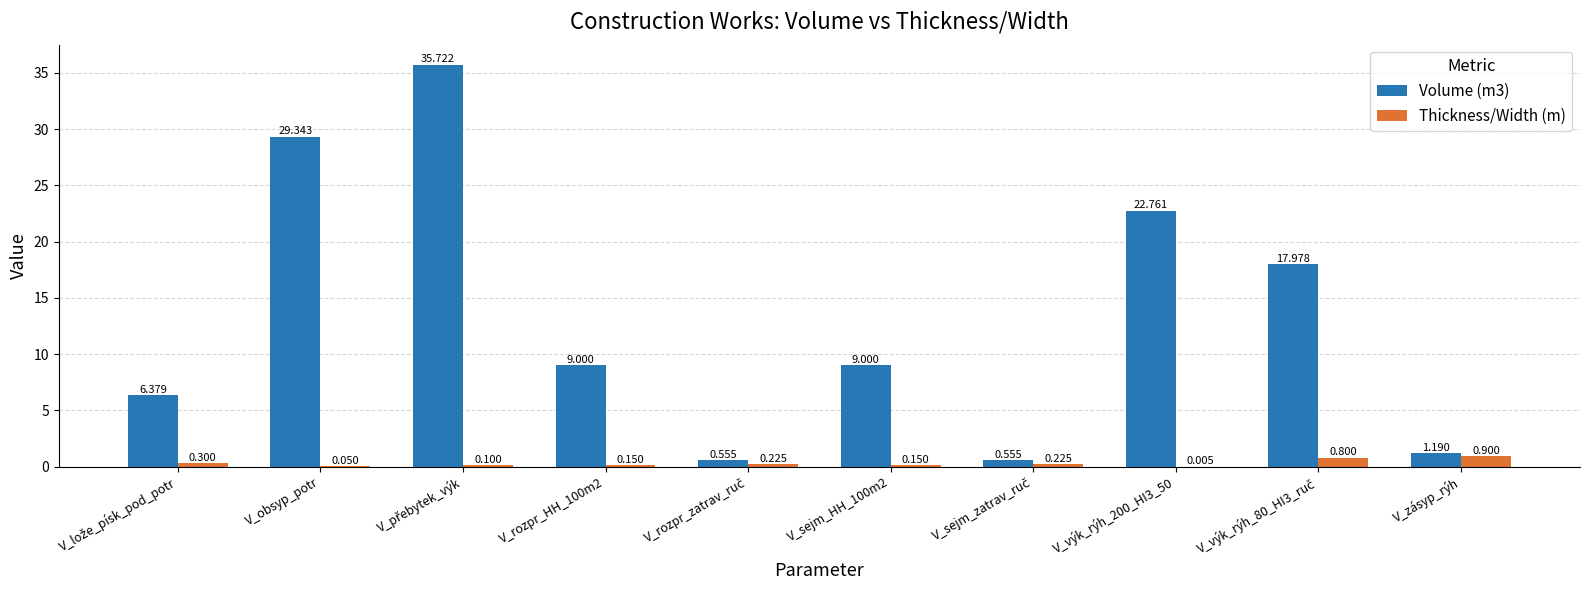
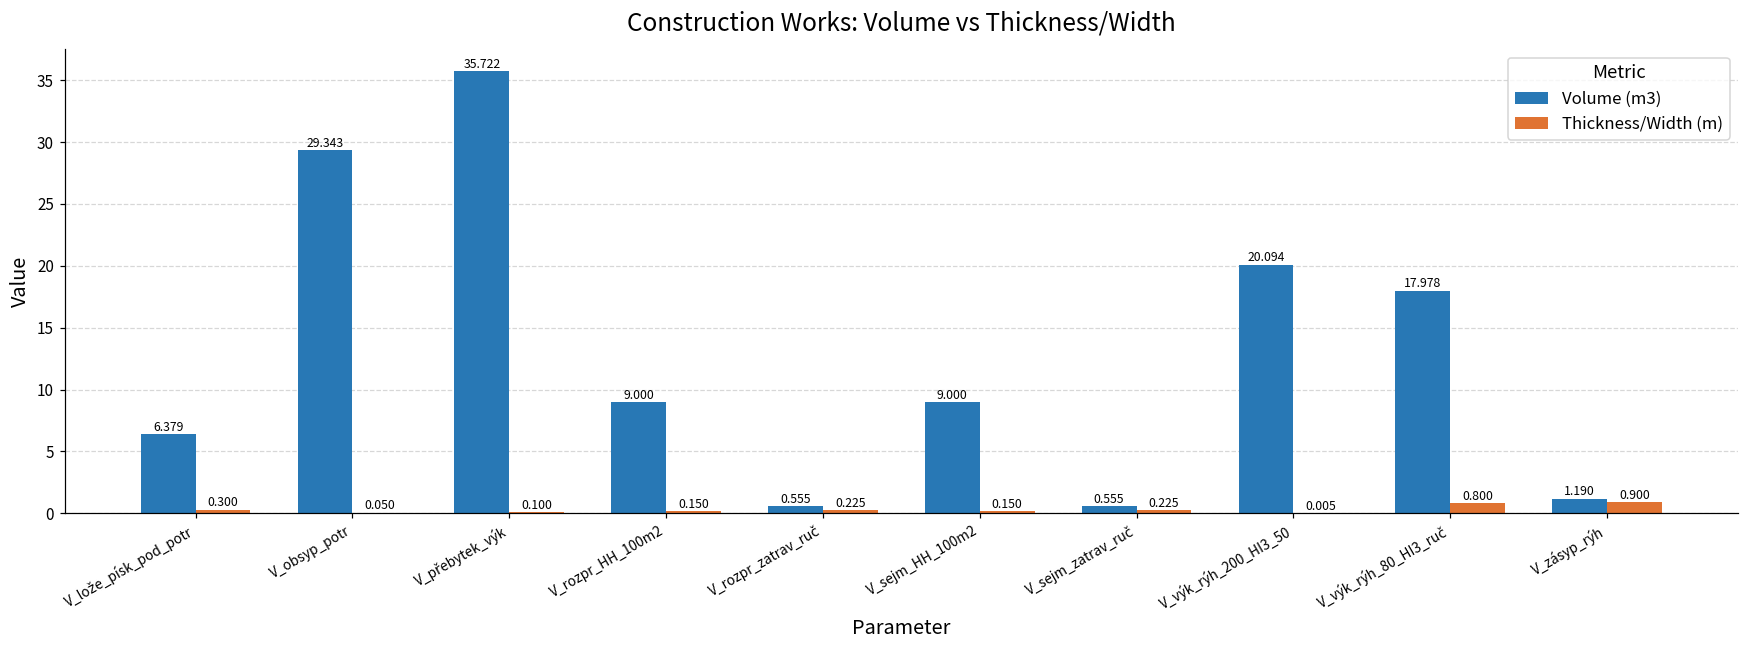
  {
    "Volume (m3)": {
      "V_lože_písk_pod_potr": 6.379,
      "V_obsyp_potr": 29.343,
      "V_přebytek_výk": 35.722,
      "V_rozpr_HH_100m2": 9.000,
      "V_rozpr_zatrav_ruč": 0.555,
      "V_sejm_HH_100m2": 9.000,
      "V_sejm_zatrav_ruč": 0.555,
-     "V_výk_rýh_200_HI3_50": 22.761,
+     "V_výk_rýh_200_HI3_50": 20.094,
      "V_výk_rýh_80_HI3_ruč": 17.978,
      "V_zásyp_rýh": 1.190
    },
    "Thickness/Width (m)": {
      "V_lože_písk_pod_potr": 0.300,
      "V_obsyp_potr": 0.050,
      "V_přebytek_výk": 0.100,
      "V_rozpr_HH_100m2": 0.150,
      "V_rozpr_zatrav_ruč": 0.225,
      "V_sejm_HH_100m2": 0.150,
      "V_sejm_zatrav_ruč": 0.225,
      "V_výk_rýh_200_HI3_50": 0.005,
      "V_výk_rýh_80_HI3_ruč": 0.800,
      "V_zásyp_rýh": 0.900
    }
  }
